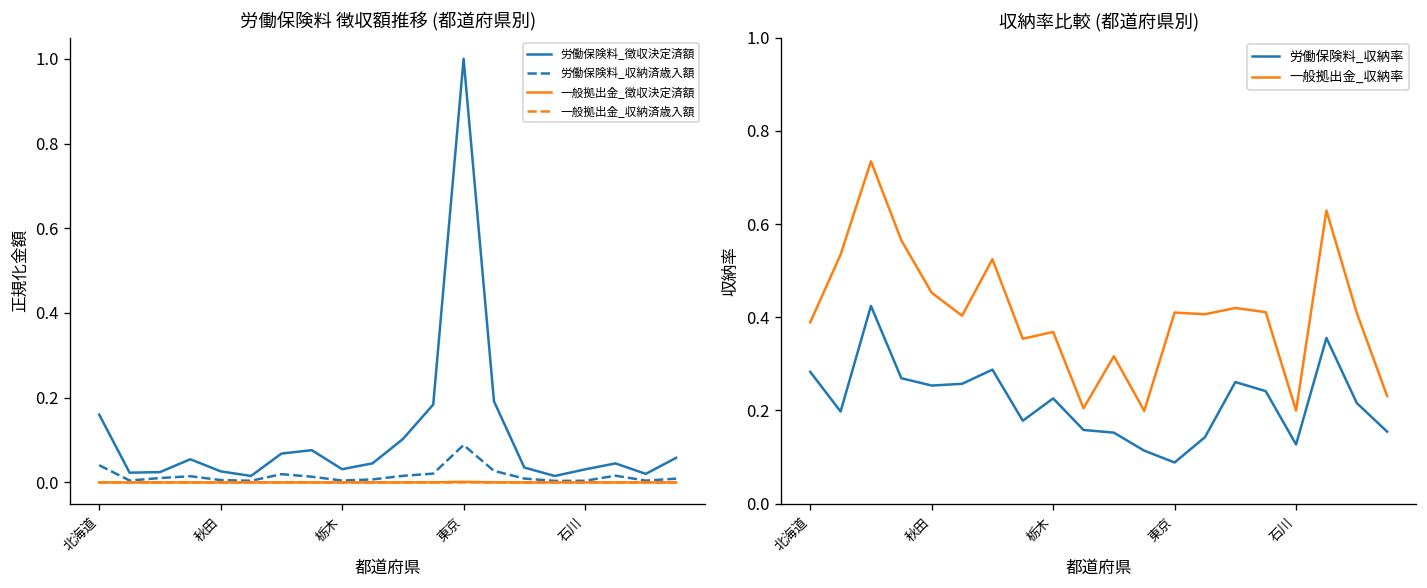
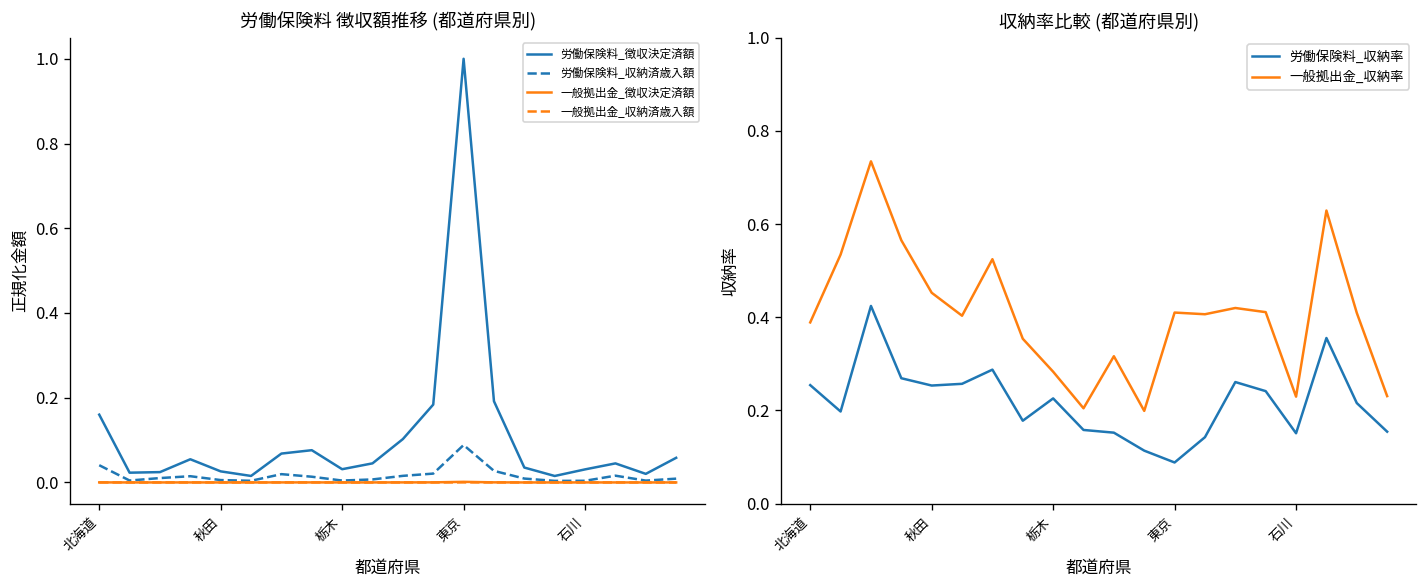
  {
    "労働保険料 徴収額推移 (都道府県別)": {
      "一般拠出金_収納済歳入額": {
        "北海道": 0.00,
        "東京": 0.00
      }
    },
    "収納率比較 (都道府県別)": {
      "労働保険料_収納率": {
-       "北海道": 0.28,
+       "北海道": 0.25,
        "秋田": 0.25,
        "栃木": 0.23,
        "東京": 0.09,
-       "石川": 0.13
+       "石川": 0.15
      },
      "一般拠出金_収納率": {
        "北海道": 0.39,
        "秋田": 0.45,
-       "栃木": 0.37,
+       "栃木": 0.28,
        "東京": 0.41,
-       "石川": 0.20
+       "石川": 0.23
      }
    }
  }
